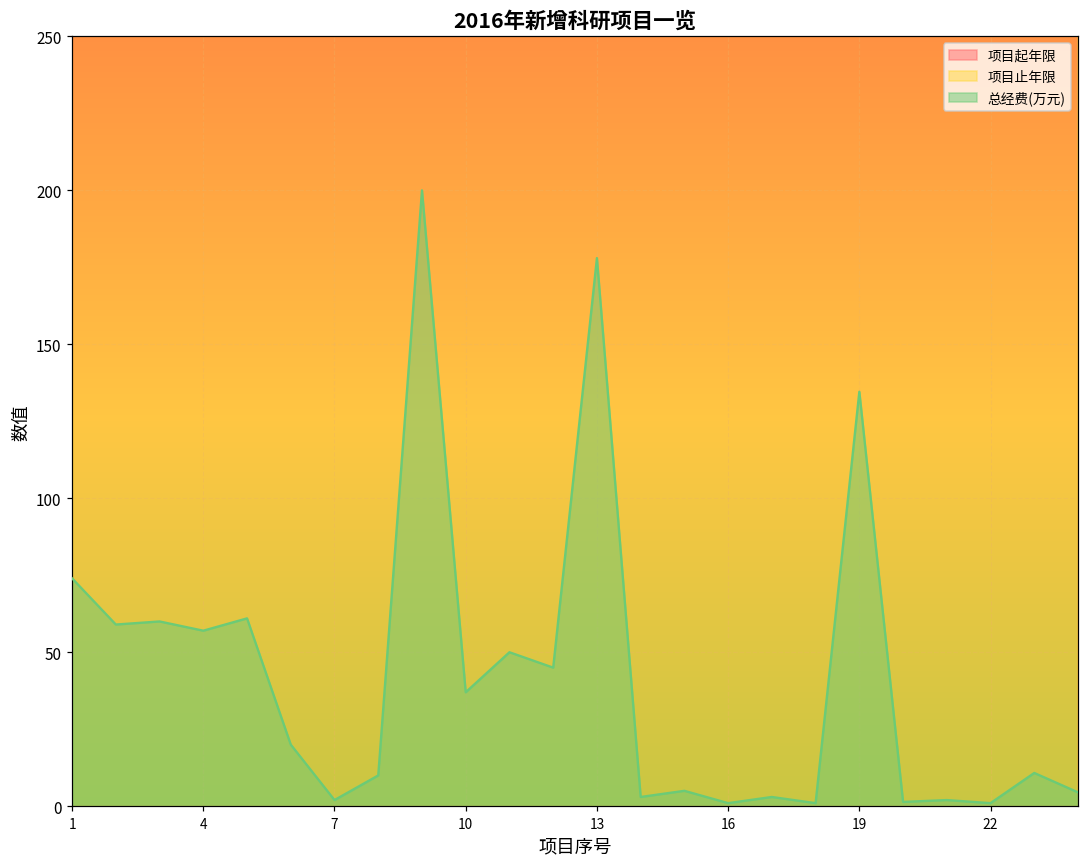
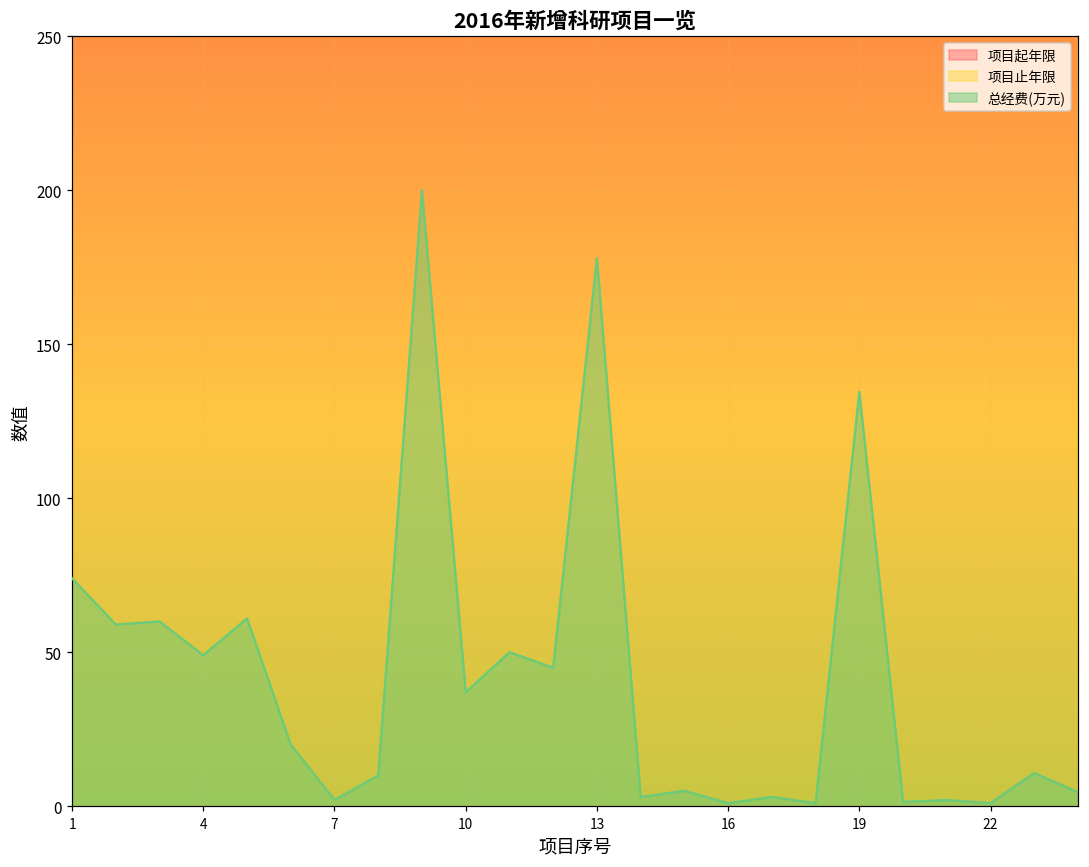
  {
    "总经费(万元)": {
      "1": 74,
-     "4": 57,
+     "4": 49,
      "7": 2,
      "10": 37,
      "13": 178,
      "16": 1,
      "19": 135,
      "22": 1
    }
  }
